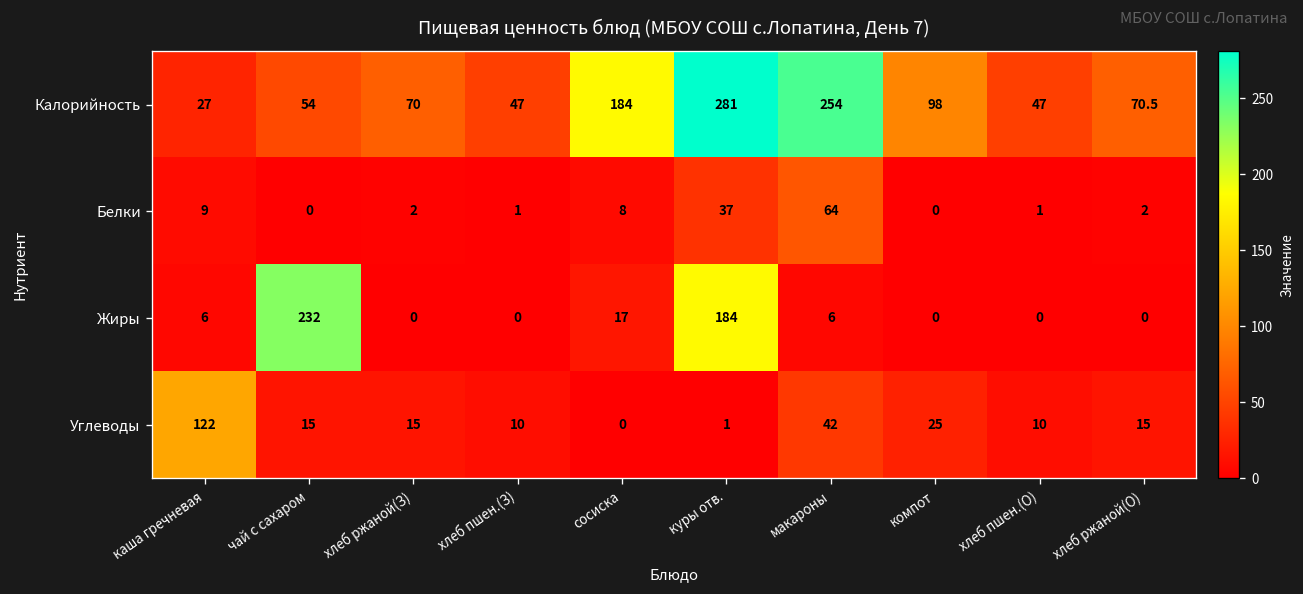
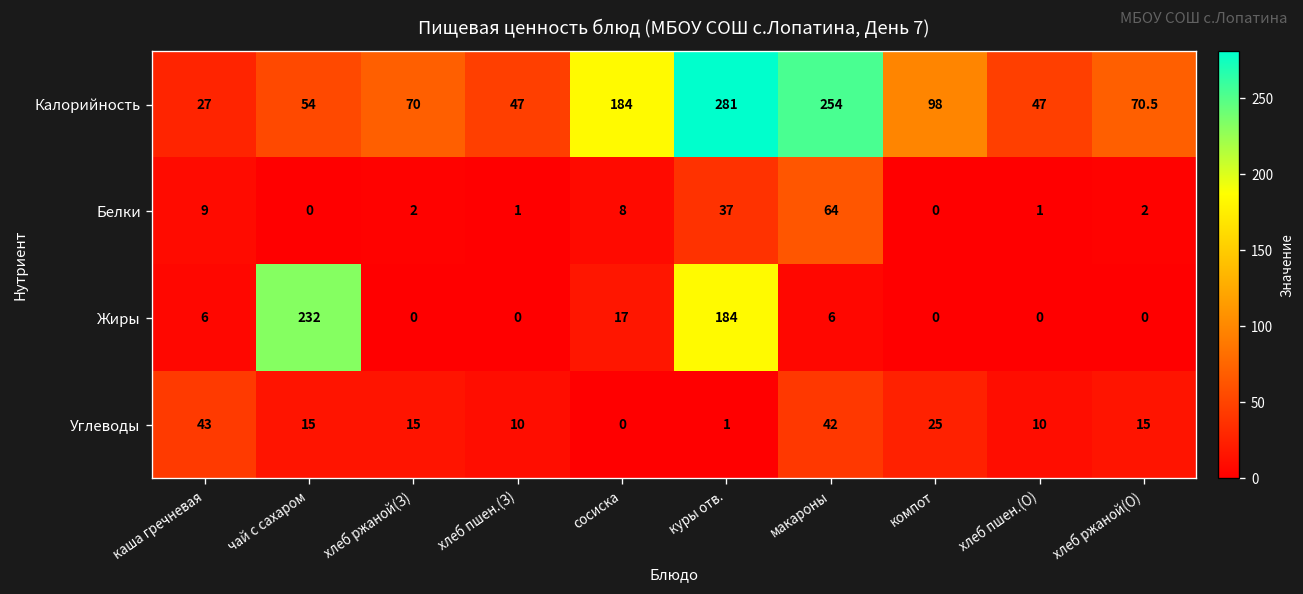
  {
    "Калорийность": {
      "каша гречневая": 27,
      "чай с сахаром": 54,
      "хлеб ржаной(З)": 70,
      "хлеб пшен.(З)": 47,
      "сосиска": 184,
      "куры отв.": 281,
      "макароны": 254,
      "компот": 98,
      "хлеб пшен.(О)": 47,
      "хлеб ржаной(О)": 70.5
    },
    "Белки": {
      "каша гречневая": 9,
      "чай с сахаром": 0,
      "хлеб ржаной(З)": 2,
      "хлеб пшен.(З)": 1,
      "сосиска": 8,
      "куры отв.": 37,
      "макароны": 64,
      "компот": 0,
      "хлеб пшен.(О)": 1,
      "хлеб ржаной(О)": 2
    },
    "Жиры": {
      "каша гречневая": 6,
      "чай с сахаром": 232,
      "хлеб ржаной(З)": 0,
      "хлеб пшен.(З)": 0,
      "сосиска": 17,
      "куры отв.": 184,
      "макароны": 6,
      "компот": 0,
      "хлеб пшен.(О)": 0,
      "хлеб ржаной(О)": 0
    },
    "Углеводы": {
-     "каша гречневая": 122,
+     "каша гречневая": 43,
      "чай с сахаром": 15,
      "хлеб ржаной(З)": 15,
      "хлеб пшен.(З)": 10,
      "сосиска": 0,
      "куры отв.": 1,
      "макароны": 42,
      "компот": 25,
      "хлеб пшен.(О)": 10,
      "хлеб ржаной(О)": 15
    }
  }
